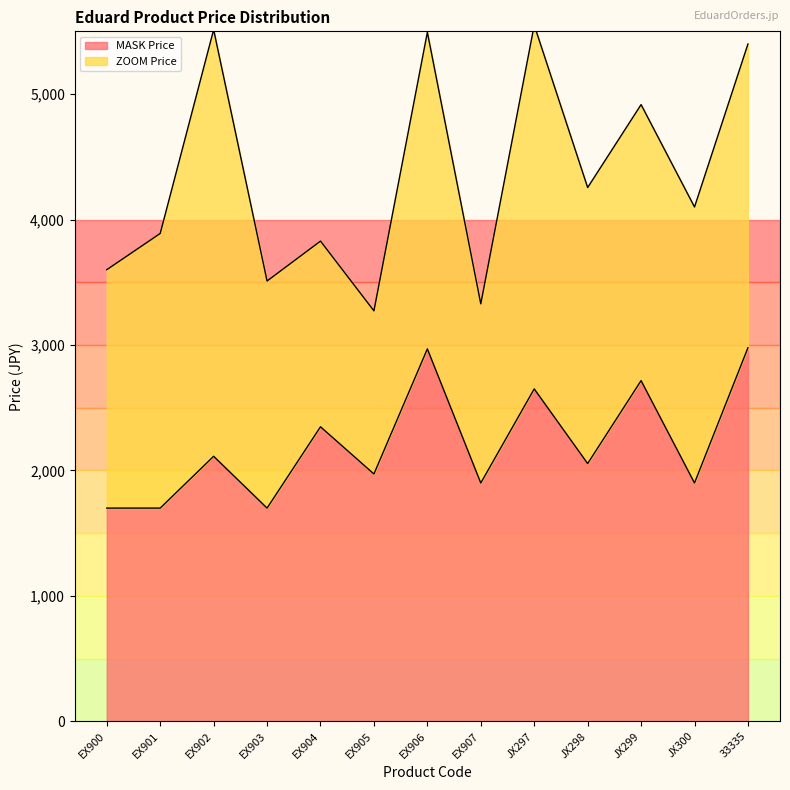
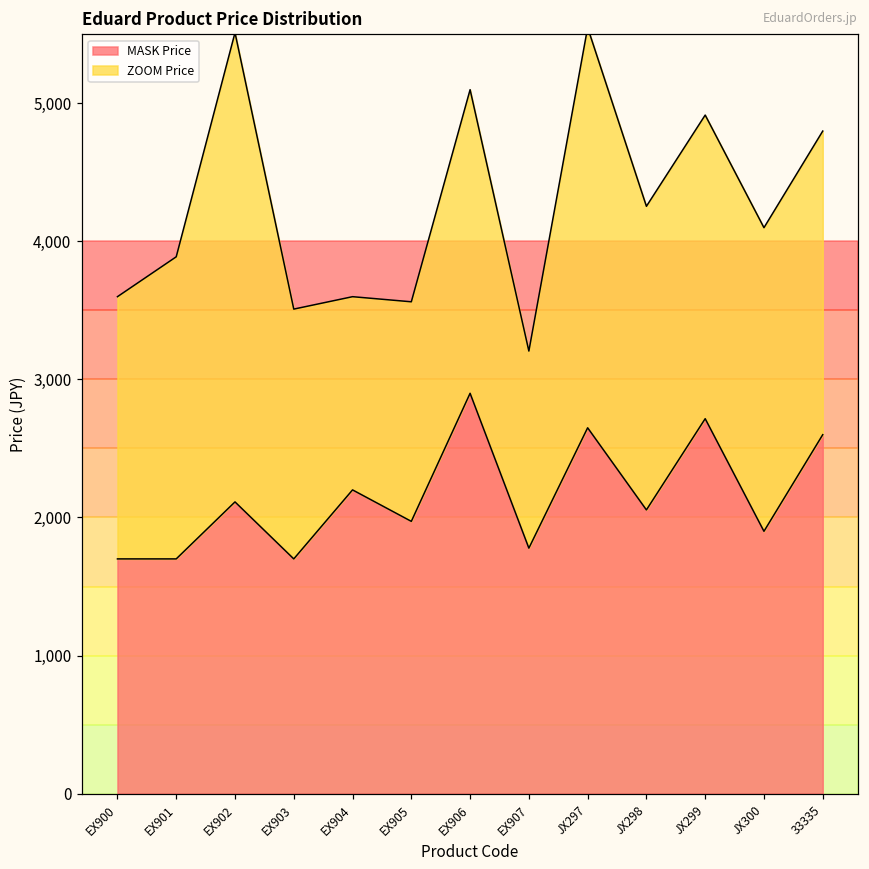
  {
    "MASK Price": {
      "EX900": "1,700",
      "EX901": "1,700",
      "EX902": "2,110",
      "EX903": "1,700",
-     "EX904": "2,350",
+     "EX904": "2,200",
      "EX905": "1,970",
-     "EX906": "2,970",
-     "EX907": "1,900",
+     "EX906": "2,900",
+     "EX907": "1,780",
      "JX297": "2,650",
      "JX298": "2,060",
      "JX299": "2,720",
      "JX300": "1,900",
-     "33335": "2,980"
+     "33335": "2,600"
    },
    "ZOOM Price": {
      "EX900": "1,900",
      "EX901": "2,190",
      "EX902": "3,400",
      "EX903": "1,810",
-     "EX904": "1,480",
-     "EX905": "1,300",
-     "EX906": "2,520",
+     "EX904": "1,400",
+     "EX905": "1,590",
+     "EX906": "2,200",
      "EX907": "1,430",
      "JX298": "2,200",
      "JX299": "2,200",
      "JX300": "2,200",
-     "33335": "2,420"
+     "33335": "2,200"
    }
  }
